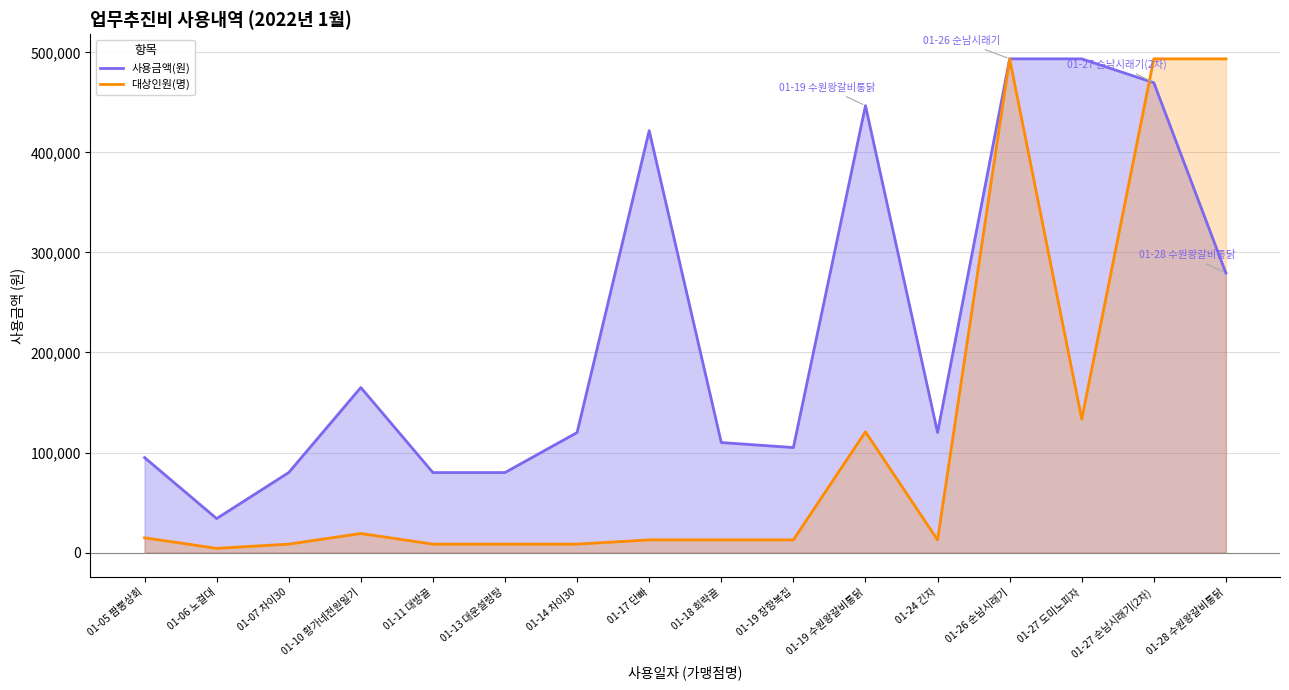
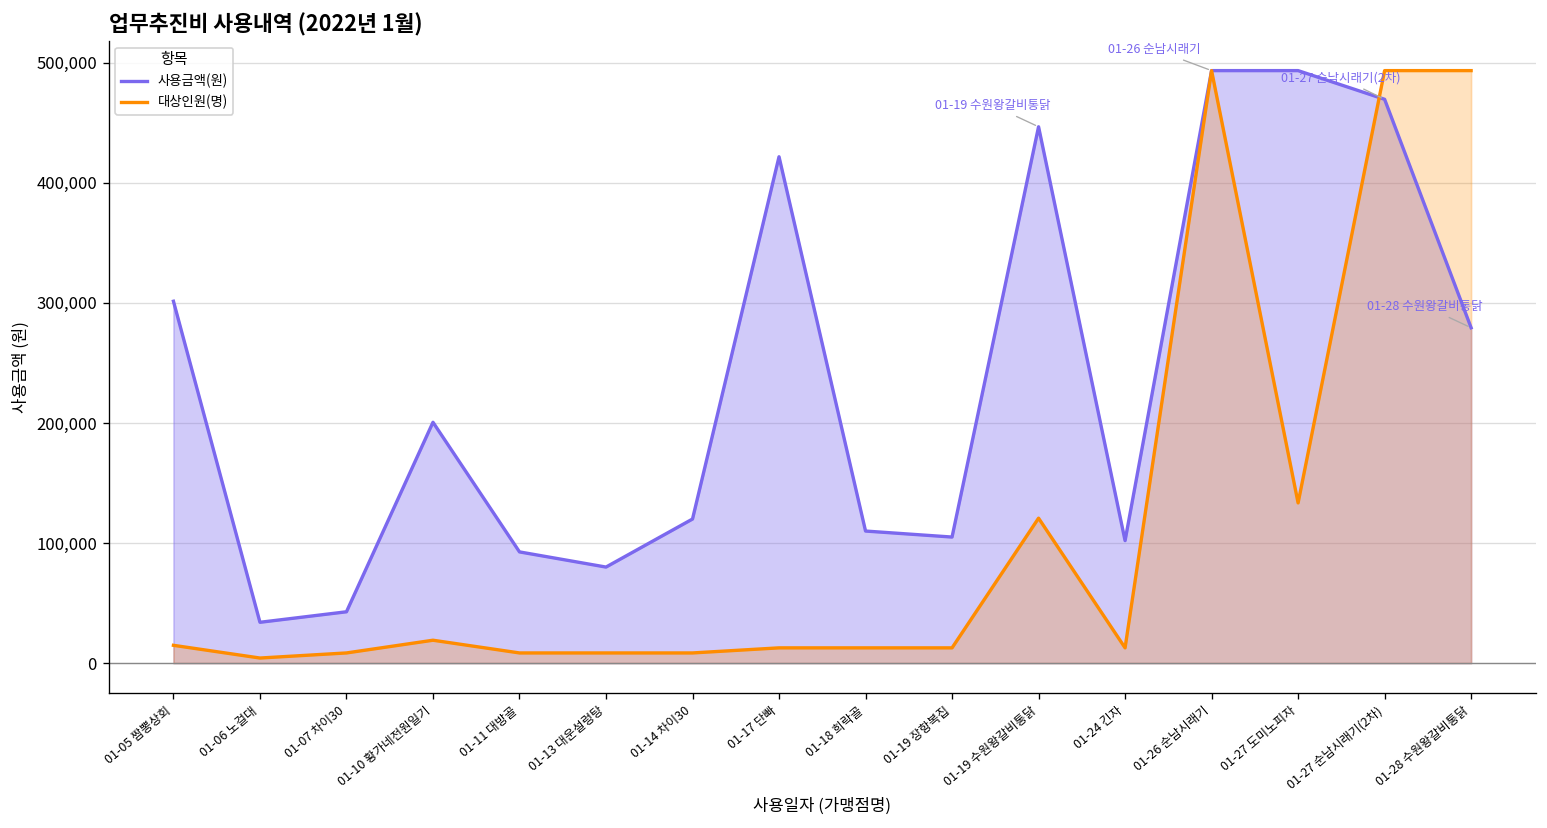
  {
    "사용금액(원)": {
-     "01-05 짬뽕상회": "95,000",
+     "01-05 짬뽕상회": "301,000",
      "01-06 노걸대": "34,000",
-     "01-07 차이30": "80,000",
-     "01-10 황가네전원일기": "165,000",
-     "01-11 대방골": "80,000",
+     "01-07 차이30": "43,000",
+     "01-10 황가네전원일기": "201,000",
+     "01-11 대방골": "93,000",
      "01-13 대운설렁탕": "80,000",
      "01-14 차이30": "120,000",
      "01-17 단빠": "422,000",
      "01-18 희락골": "110,000",
      "01-19 장항복집": "105,000",
-     "01-24 긴자": "120,000",
+     "01-24 긴자": "102,000",
      "01-27 순남시래기(2차)": "470,000"
    }
  }
